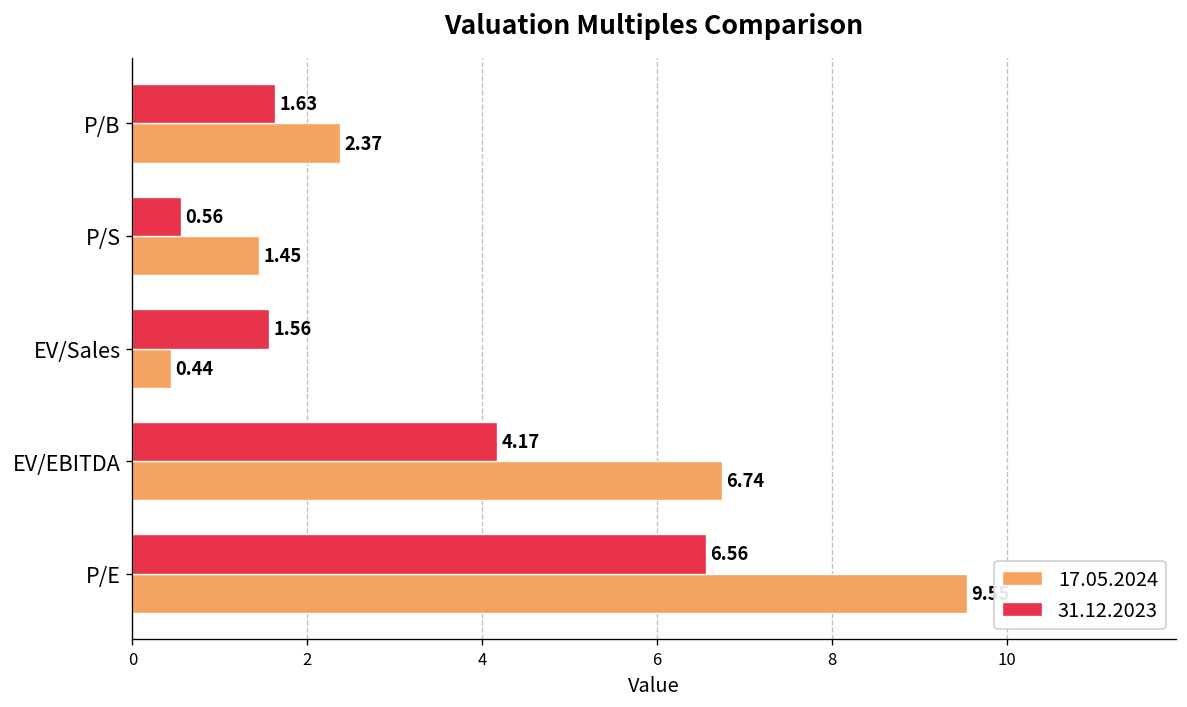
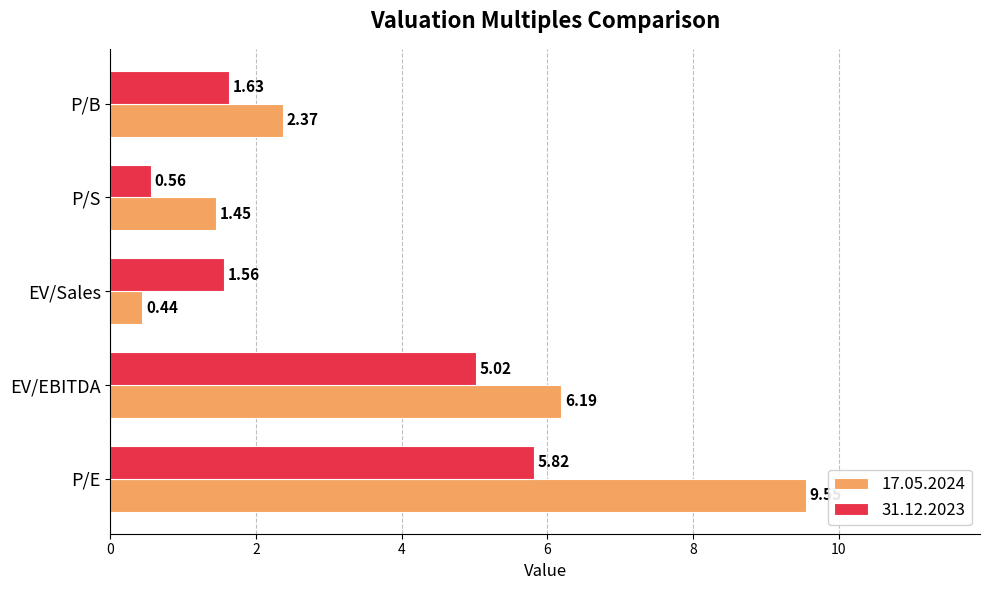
  {
    "17.05.2024": {
      "P/B": 2.37,
      "P/S": 1.45,
      "EV/Sales": 0.44,
-     "EV/EBITDA": 6.74
+     "EV/EBITDA": 6.19
    },
    "31.12.2023": {
      "P/B": 1.63,
      "P/S": 0.56,
      "EV/Sales": 1.56,
-     "EV/EBITDA": 4.17,
-     "P/E": 6.56
+     "EV/EBITDA": 5.02,
+     "P/E": 5.82
    }
  }
